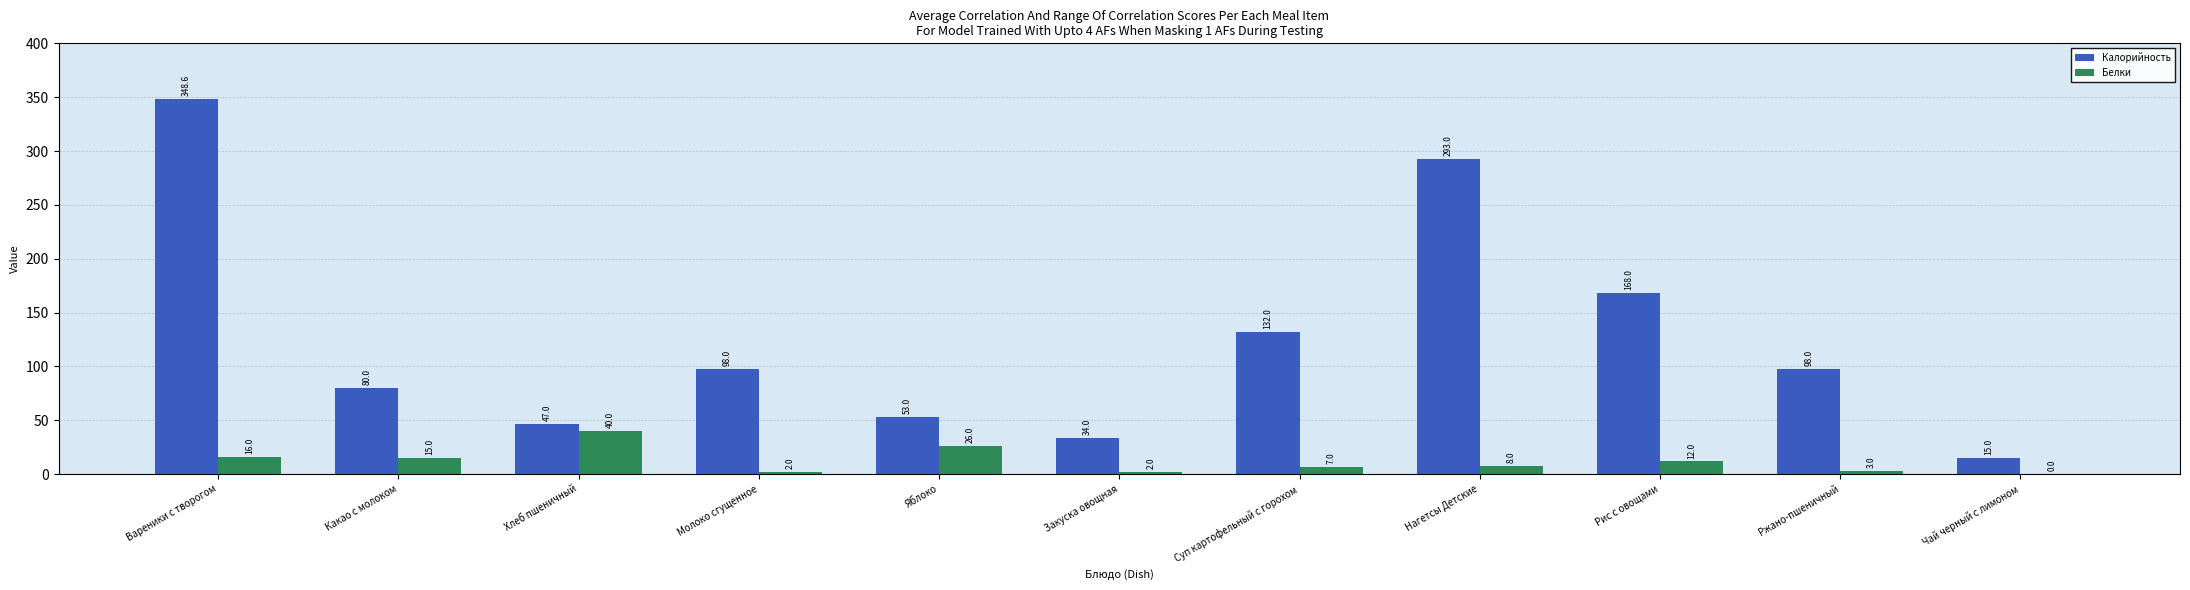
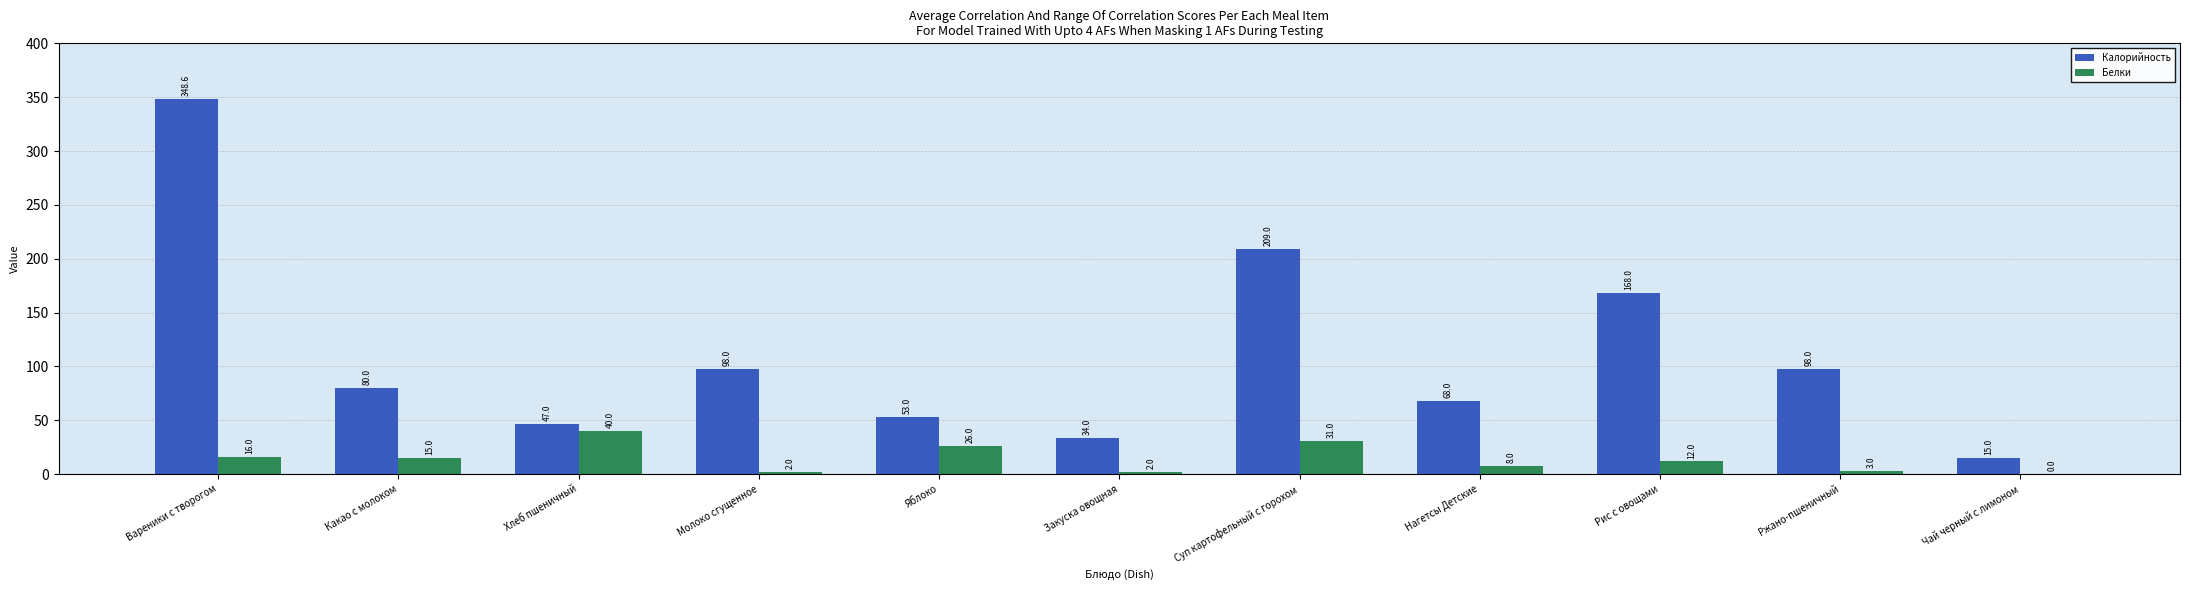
  {
    "Калорийность": {
      "Вареники с творогом": 348.6,
      "Какао с молоком": 80.0,
      "Хлеб пшеничный": 47.0,
      "Молоко сгущенное": 98.0,
      "Яблоко": 53.0,
      "Закуска овощная": 34.0,
-     "Суп картофельный с горохом": 132.0,
-     "Нагетсы Детские": 293.0,
+     "Суп картофельный с горохом": 209.0,
+     "Нагетсы Детские": 68.0,
      "Рис с овощами": 168.0,
      "Ржано-пшеничный": 98.0,
      "Чай черный с лимоном": 15.0
    },
    "Белки": {
      "Вареники с творогом": 16.0,
      "Какао с молоком": 15.0,
      "Хлеб пшеничный": 40.0,
      "Молоко сгущенное": 2.0,
      "Яблоко": 26.0,
      "Закуска овощная": 2.0,
-     "Суп картофельный с горохом": 7.0,
+     "Суп картофельный с горохом": 31.0,
      "Нагетсы Детские": 8.0,
      "Рис с овощами": 12.0,
      "Ржано-пшеничный": 3.0,
      "Чай черный с лимоном": 0.0
    }
  }
